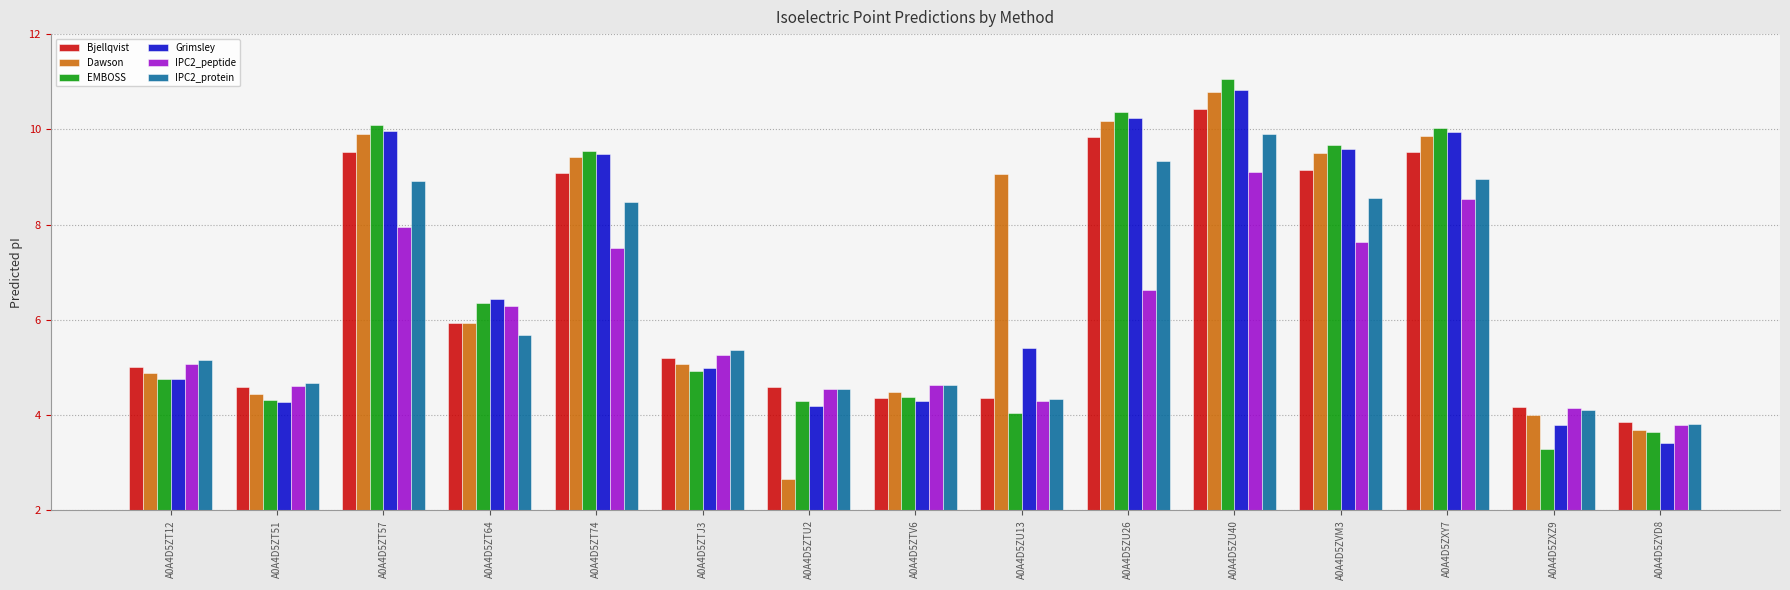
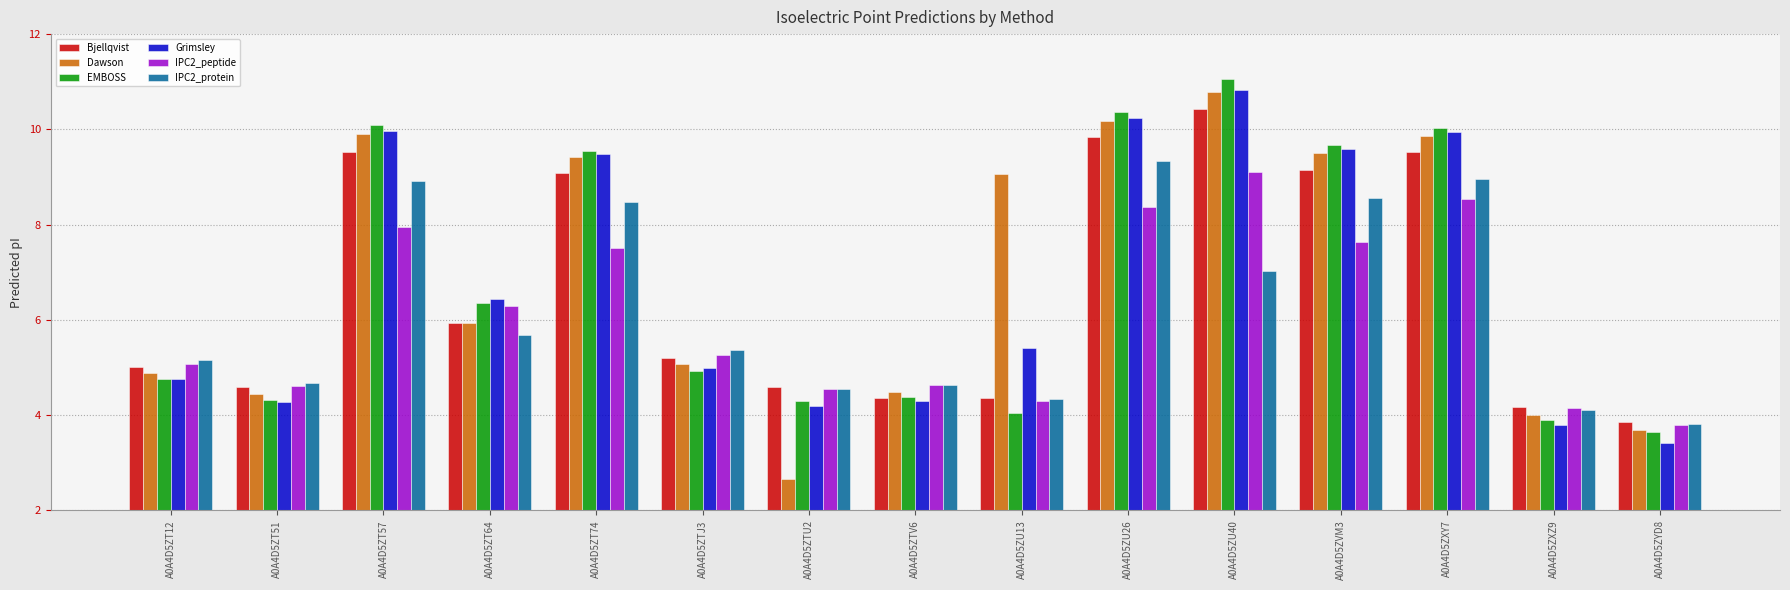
  {
    "Bjellqvist": {
      "A0A4D5ZT12": 5.0,
      "A0A4D5ZT51": 4.6,
      "A0A4D5ZT57": 9.5,
      "A0A4D5ZT64": 5.9,
      "A0A4D5ZT74": 9.1,
      "A0A4D5ZTJ3": 5.2,
      "A0A4D5ZTU2": 4.6,
      "A0A4D5ZTV6": 4.4,
      "A0A4D5ZU13": 4.4,
      "A0A4D5ZU26": 9.8,
      "A0A4D5ZU40": 10.4,
      "A0A4D5ZVM3": 9.2,
      "A0A4D5ZXY7": 9.5,
      "A0A4D5ZXZ9": 4.2,
      "A0A4D5ZYD8": 3.8
    },
    "Dawson": {
      "A0A4D5ZT12": 4.9,
      "A0A4D5ZT51": 4.4,
      "A0A4D5ZT57": 9.9,
      "A0A4D5ZT64": 5.9,
      "A0A4D5ZT74": 9.4,
      "A0A4D5ZTJ3": 5.1,
      "A0A4D5ZTU2": 2.7,
      "A0A4D5ZTV6": 4.5,
      "A0A4D5ZU13": 9.1,
      "A0A4D5ZU26": 10.2,
      "A0A4D5ZU40": 10.8,
      "A0A4D5ZVM3": 9.5,
      "A0A4D5ZXY7": 9.9,
      "A0A4D5ZXZ9": 4.0,
      "A0A4D5ZYD8": 3.7
    },
    "EMBOSS": {
      "A0A4D5ZT12": 4.7,
      "A0A4D5ZT51": 4.3,
      "A0A4D5ZT57": 10.1,
      "A0A4D5ZT64": 6.4,
      "A0A4D5ZT74": 9.5,
      "A0A4D5ZTJ3": 4.9,
      "A0A4D5ZTU2": 4.3,
      "A0A4D5ZTV6": 4.4,
      "A0A4D5ZU13": 4.1,
      "A0A4D5ZU26": 10.4,
      "A0A4D5ZU40": 11.1,
      "A0A4D5ZVM3": 9.7,
      "A0A4D5ZXY7": 10.0,
-     "A0A4D5ZXZ9": 3.3,
+     "A0A4D5ZXZ9": 3.9,
      "A0A4D5ZYD8": 3.7
    },
    "Grimsley": {
      "A0A4D5ZT12": 4.7,
      "A0A4D5ZT51": 4.3,
      "A0A4D5ZT57": 10.0,
      "A0A4D5ZT64": 6.4,
      "A0A4D5ZT74": 9.5,
      "A0A4D5ZTJ3": 5.0,
      "A0A4D5ZTU2": 4.2,
      "A0A4D5ZTV6": 4.3,
      "A0A4D5ZU13": 5.4,
      "A0A4D5ZU26": 10.2,
      "A0A4D5ZU40": 10.8,
      "A0A4D5ZVM3": 9.6,
      "A0A4D5ZXY7": 9.9,
      "A0A4D5ZXZ9": 3.8,
      "A0A4D5ZYD8": 3.4
    },
    "IPC2_peptide": {
      "A0A4D5ZT12": 5.1,
      "A0A4D5ZT51": 4.6,
      "A0A4D5ZT57": 8.0,
      "A0A4D5ZT64": 6.3,
      "A0A4D5ZT74": 7.5,
      "A0A4D5ZTJ3": 5.3,
      "A0A4D5ZTU2": 4.6,
      "A0A4D5ZTV6": 4.6,
      "A0A4D5ZU13": 4.3,
-     "A0A4D5ZU26": 6.6,
+     "A0A4D5ZU26": 8.4,
      "A0A4D5ZU40": 9.1,
      "A0A4D5ZVM3": 7.6,
      "A0A4D5ZXY7": 8.5,
      "A0A4D5ZXZ9": 4.2,
      "A0A4D5ZYD8": 3.8
    },
    "IPC2_protein": {
      "A0A4D5ZT12": 5.2,
      "A0A4D5ZT51": 4.7,
      "A0A4D5ZT57": 8.9,
      "A0A4D5ZT64": 5.7,
      "A0A4D5ZT74": 8.5,
      "A0A4D5ZTJ3": 5.4,
      "A0A4D5ZTU2": 4.5,
      "A0A4D5ZTV6": 4.6,
      "A0A4D5ZU13": 4.3,
      "A0A4D5ZU26": 9.3,
-     "A0A4D5ZU40": 9.9,
+     "A0A4D5ZU40": 7.0,
      "A0A4D5ZVM3": 8.6,
      "A0A4D5ZXY7": 9.0,
      "A0A4D5ZXZ9": 4.1,
      "A0A4D5ZYD8": 3.8
    }
  }
